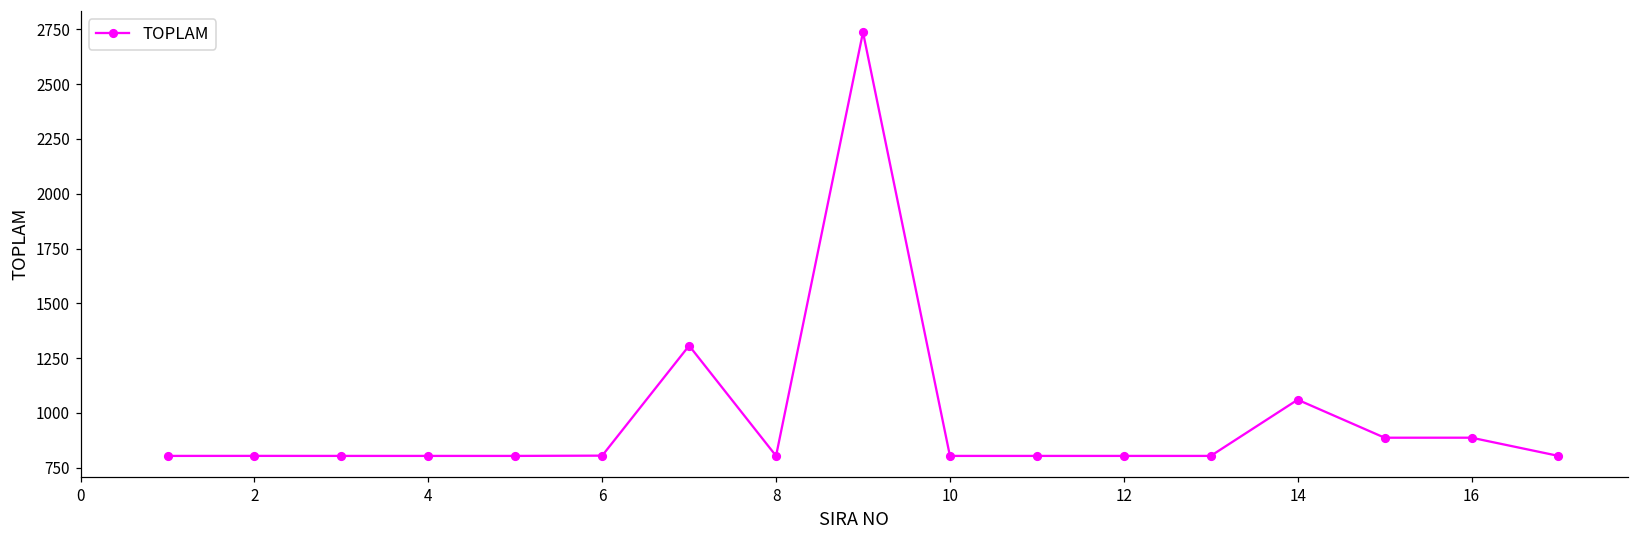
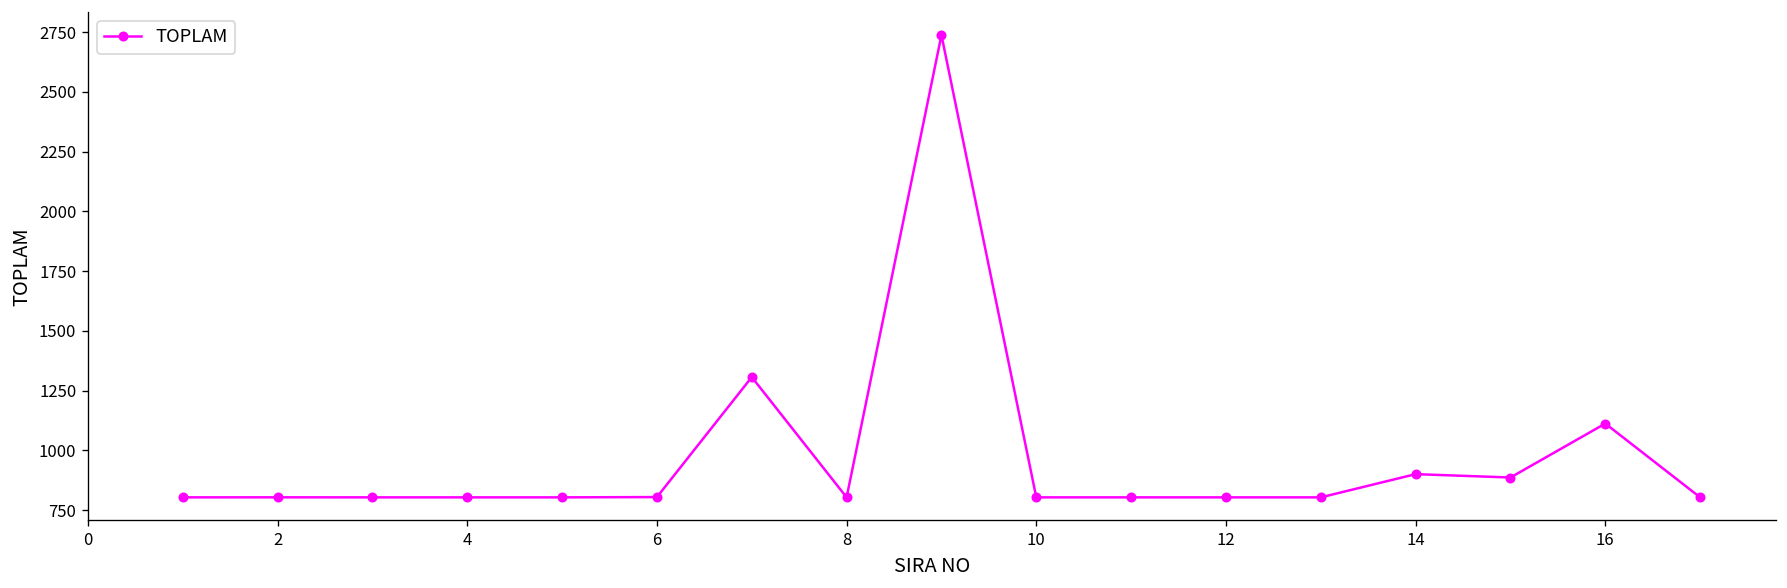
  {
    "2": 800,
    "4": 800,
    "6": 810,
    "8": 800,
    "10": 800,
    "12": 800,
-   "14": 1060,
-   "16": 890
+   "14": 900,
+   "16": 1110
  }
